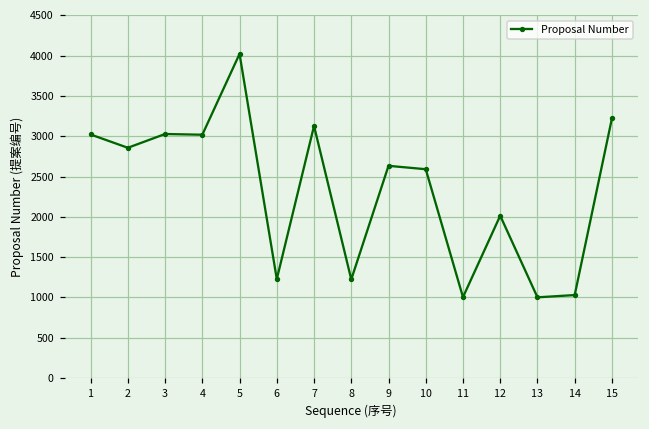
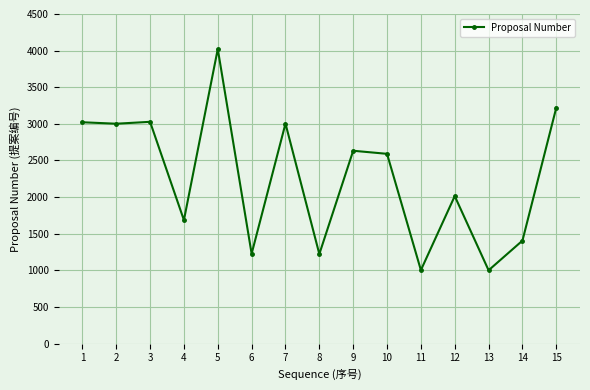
  {
    "1": 3000,
-   "2": 2900,
+   "2": 3000,
    "3": 3000,
-   "4": 3000,
+   "4": 1700,
    "5": 4000,
    "6": 1200,
-   "7": 3100,
+   "7": 3000,
    "8": 1200,
    "9": 2600,
    "10": 2600,
    "11": 1000,
    "12": 2000,
    "13": 1000,
-   "14": 1000,
+   "14": 1400,
    "15": 3200
  }
